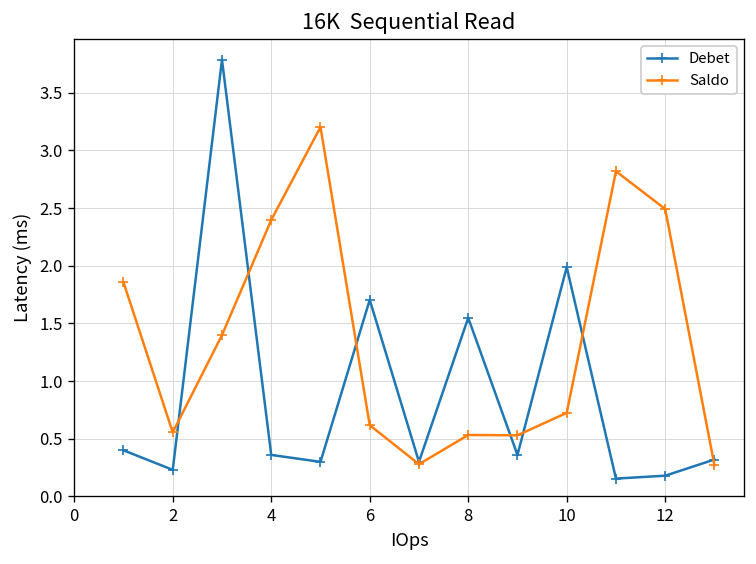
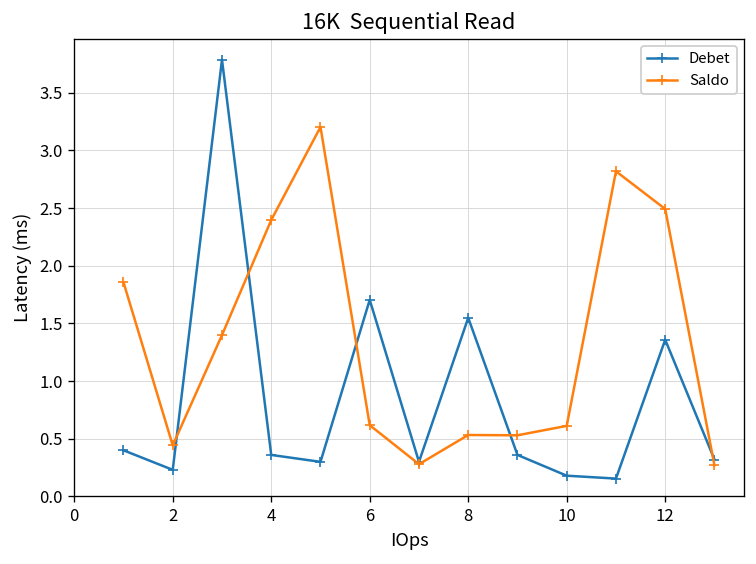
  {
    "Debet": {
      "2": 0.2,
      "4": 0.4,
      "6": 1.7,
      "8": 1.5,
-     "10": 2.0,
-     "12": 0.2
+     "10": 0.2,
+     "12": 1.4
    },
    "Saldo": {
-     "2": 0.6,
+     "2": 0.4,
      "4": 2.4,
      "6": 0.6,
      "8": 0.5,
-     "10": 0.7,
+     "10": 0.6,
      "12": 2.5
    }
  }
